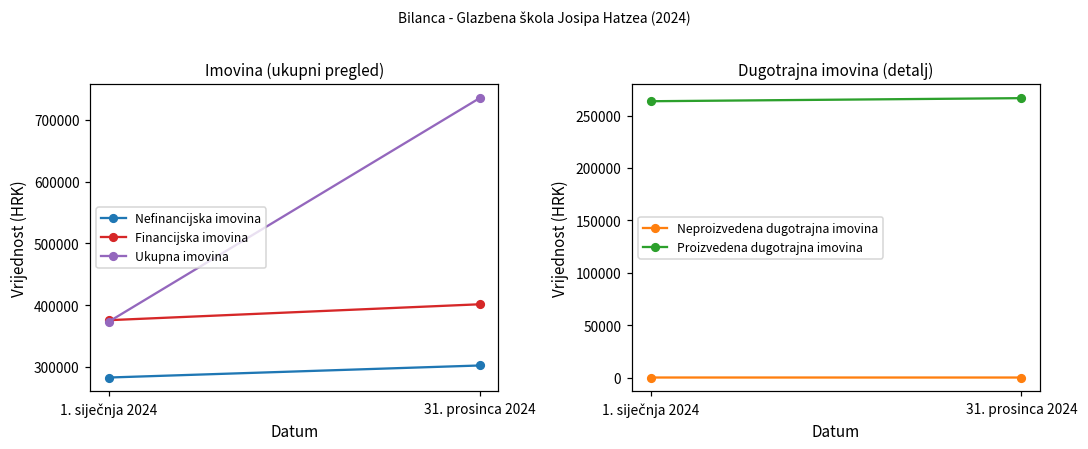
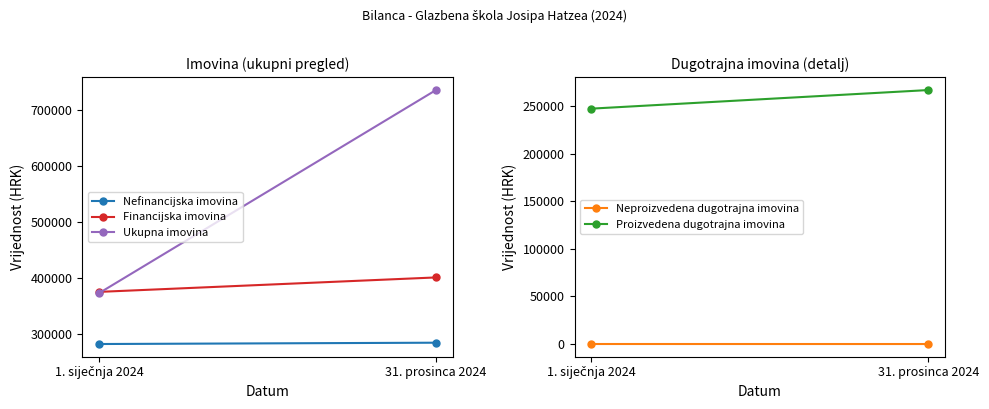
  {
    "Imovina (ukupni pregled)": {
      "Nefinancijska imovina": {
        "1. siječnja 2024": 280000,
-       "31. prosinca 2024": 300000
+       "31. prosinca 2024": 290000
      },
      "Financijska imovina": {
        "31. prosinca 2024": 400000
      },
      "Ukupna imovina": {
        "31. prosinca 2024": 740000
      }
    },
    "Dugotrajna imovina (detalj)": {
      "Neproizvedena dugotrajna imovina": {
        "1. siječnja 2024": 0,
        "31. prosinca 2024": 0
      },
      "Proizvedena dugotrajna imovina": {
-       "1. siječnja 2024": 260000,
+       "1. siječnja 2024": 250000,
        "31. prosinca 2024": 270000
      }
    }
  }
